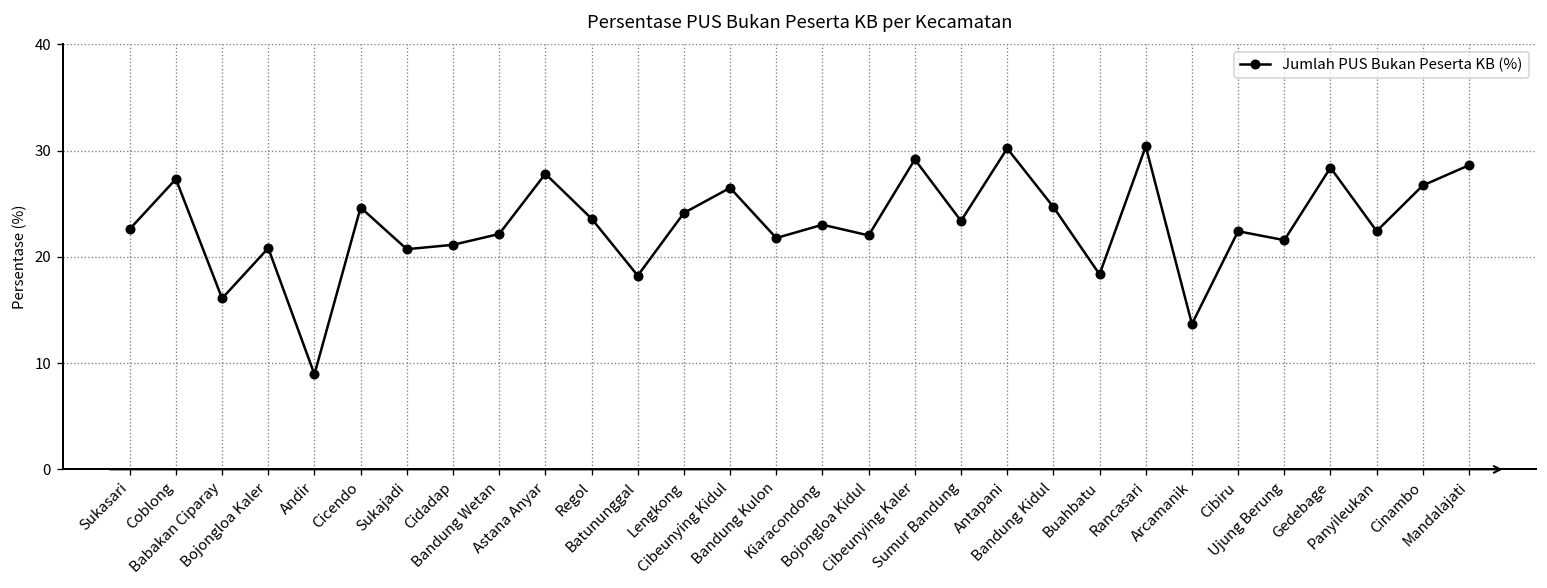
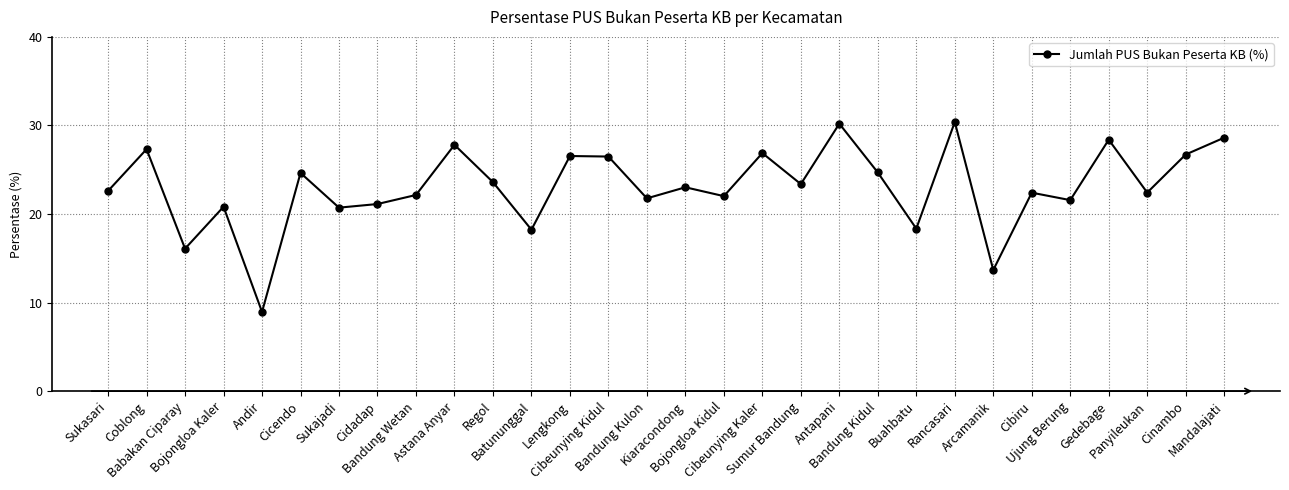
  {
    "Sukasari": 23,
    "Coblong": 27,
    "Babakan Ciparay": 16,
    "Bojongloa Kaler": 21,
    "Andir": 9,
    "Cicendo": 25,
    "Sukajadi": 21,
    "Cidadap": 21,
    "Bandung Wetan": 22,
    "Astana Anyar": 28,
    "Regol": 24,
    "Batununggal": 18,
-   "Lengkong": 24,
+   "Lengkong": 27,
    "Cibeunying Kidul": 26,
    "Bandung Kulon": 22,
    "Kiaracondong": 23,
    "Bojongloa Kidul": 22,
-   "Cibeunying Kaler": 29,
+   "Cibeunying Kaler": 27,
    "Sumur Bandung": 23,
    "Antapani": 30,
    "Bandung Kidul": 25,
    "Buahbatu": 18,
    "Rancasari": 30,
    "Arcamanik": 14,
    "Cibiru": 22,
    "Ujung Berung": 22,
    "Gedebage": 28,
    "Panyileukan": 22,
    "Cinambo": 27,
    "Mandalajati": 29
  }
